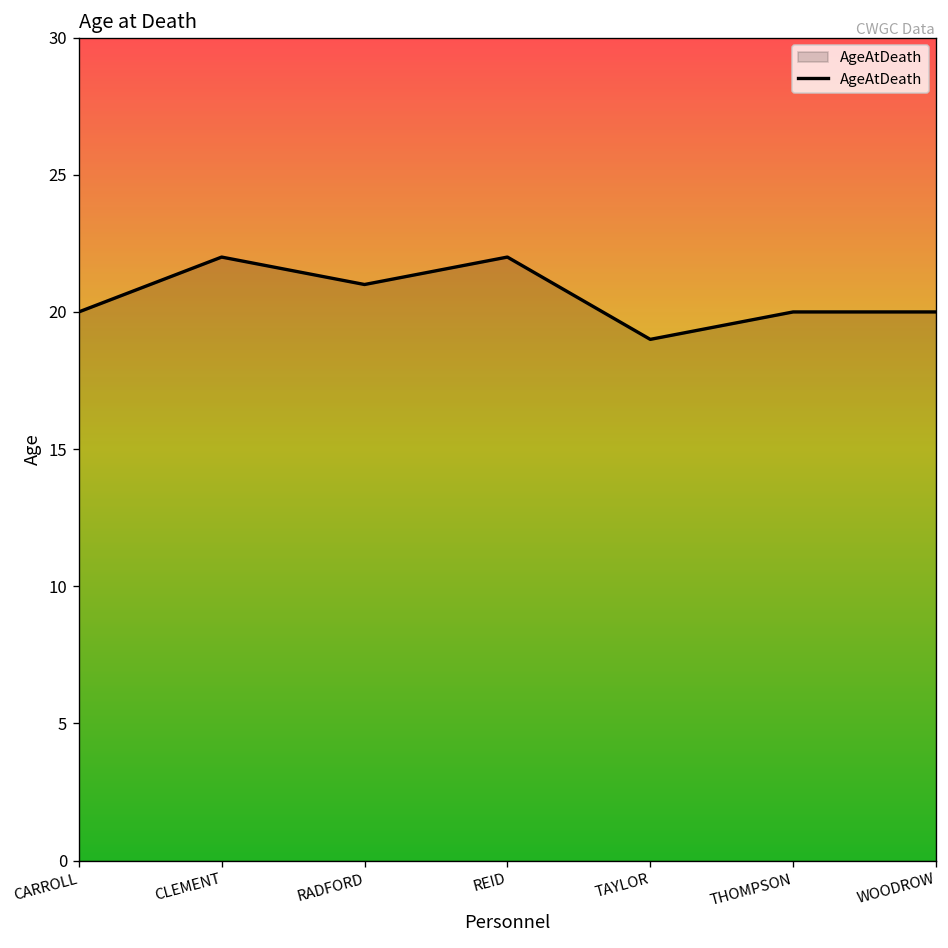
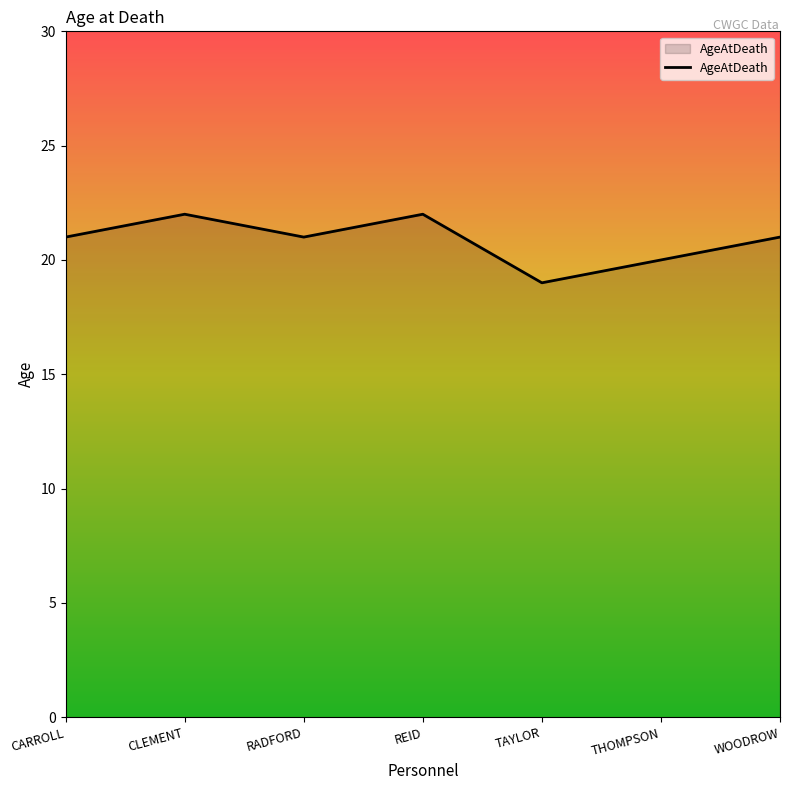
  {
-   "CARROLL": 20,
+   "CARROLL": 21,
    "CLEMENT": 22,
    "RADFORD": 21,
    "REID": 22,
    "TAYLOR": 19,
    "THOMPSON": 20,
-   "WOODROW": 20
+   "WOODROW": 21
  }
